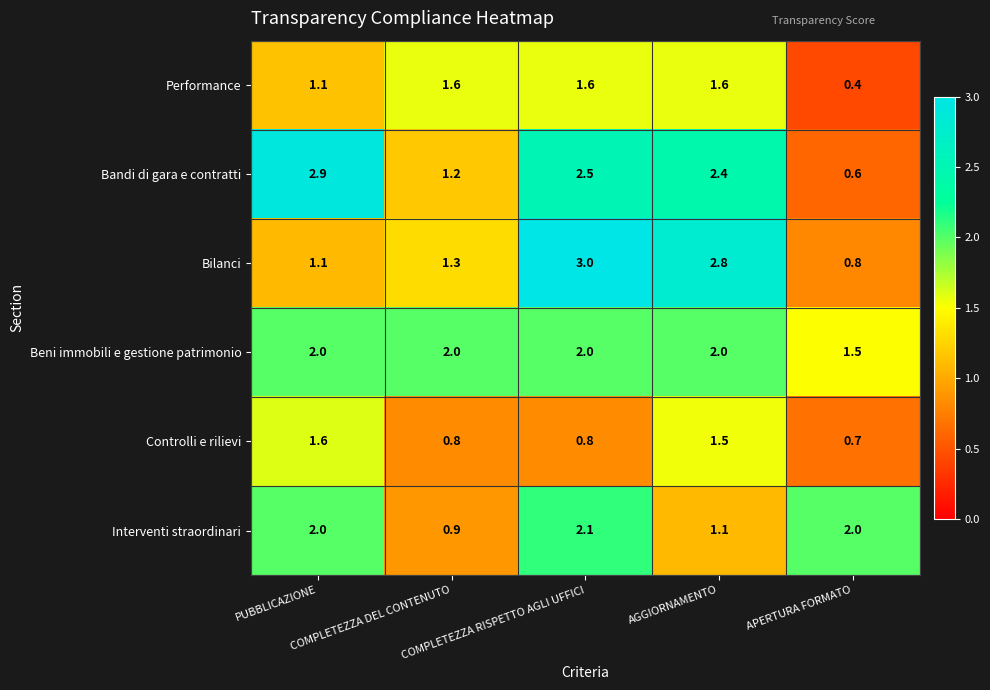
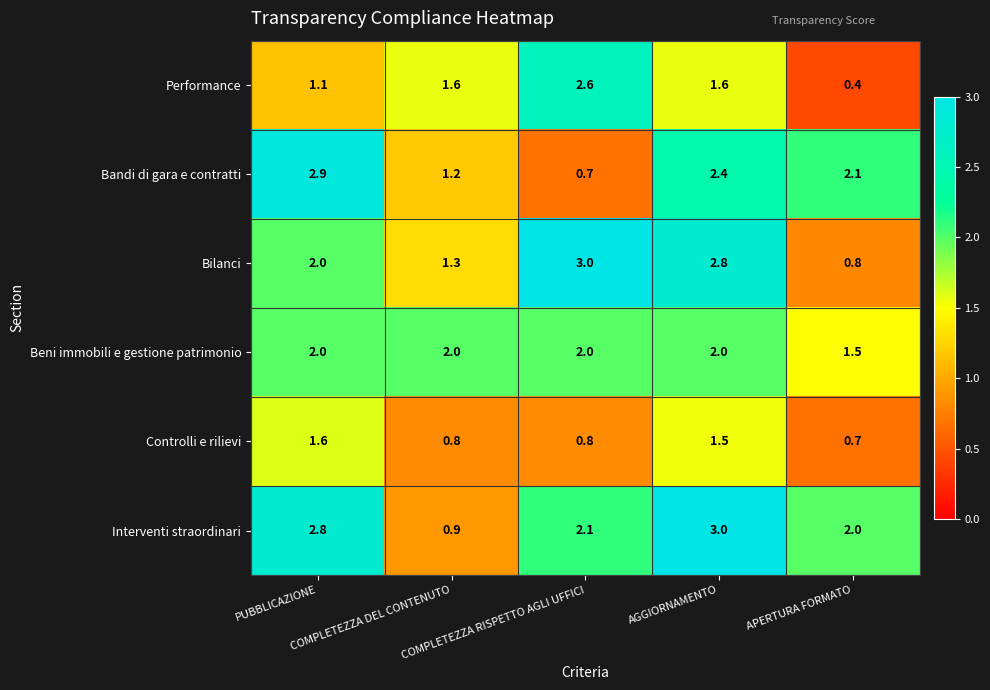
  {
    "Performance": {
      "PUBBLICAZIONE": 1.1,
      "COMPLETEZZA DEL CONTENUTO": 1.6,
-     "COMPLETEZZA RISPETTO AGLI UFFICI": 1.6,
+     "COMPLETEZZA RISPETTO AGLI UFFICI": 2.6,
      "AGGIORNAMENTO": 1.6,
      "APERTURA FORMATO": 0.4
    },
    "Bandi di gara e contratti": {
      "PUBBLICAZIONE": 2.9,
      "COMPLETEZZA DEL CONTENUTO": 1.2,
-     "COMPLETEZZA RISPETTO AGLI UFFICI": 2.5,
+     "COMPLETEZZA RISPETTO AGLI UFFICI": 0.7,
      "AGGIORNAMENTO": 2.4,
-     "APERTURA FORMATO": 0.6
+     "APERTURA FORMATO": 2.1
    },
    "Bilanci": {
-     "PUBBLICAZIONE": 1.1,
+     "PUBBLICAZIONE": 2.0,
      "COMPLETEZZA DEL CONTENUTO": 1.3,
      "COMPLETEZZA RISPETTO AGLI UFFICI": 3.0,
      "AGGIORNAMENTO": 2.8,
      "APERTURA FORMATO": 0.8
    },
    "Beni immobili e gestione patrimonio": {
      "PUBBLICAZIONE": 2.0,
      "COMPLETEZZA DEL CONTENUTO": 2.0,
      "COMPLETEZZA RISPETTO AGLI UFFICI": 2.0,
      "AGGIORNAMENTO": 2.0,
      "APERTURA FORMATO": 1.5
    },
    "Controlli e rilievi": {
      "PUBBLICAZIONE": 1.6,
      "COMPLETEZZA DEL CONTENUTO": 0.8,
      "COMPLETEZZA RISPETTO AGLI UFFICI": 0.8,
      "AGGIORNAMENTO": 1.5,
      "APERTURA FORMATO": 0.7
    },
    "Interventi straordinari": {
-     "PUBBLICAZIONE": 2.0,
+     "PUBBLICAZIONE": 2.8,
      "COMPLETEZZA DEL CONTENUTO": 0.9,
      "COMPLETEZZA RISPETTO AGLI UFFICI": 2.1,
-     "AGGIORNAMENTO": 1.1,
+     "AGGIORNAMENTO": 3.0,
      "APERTURA FORMATO": 2.0
    }
  }
